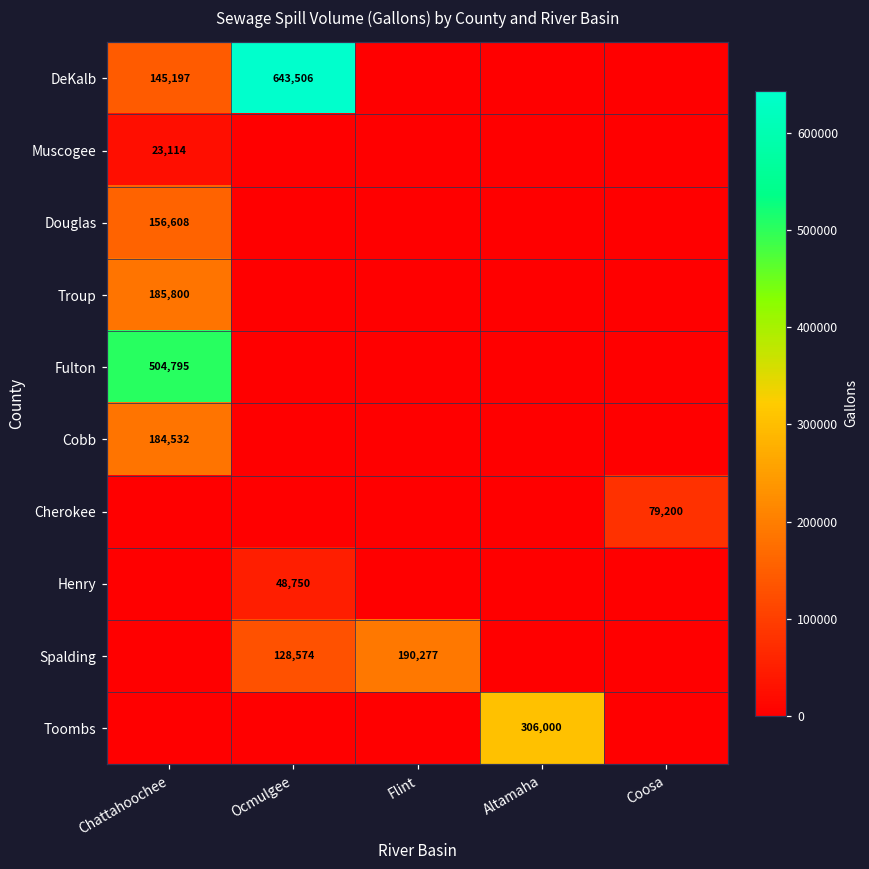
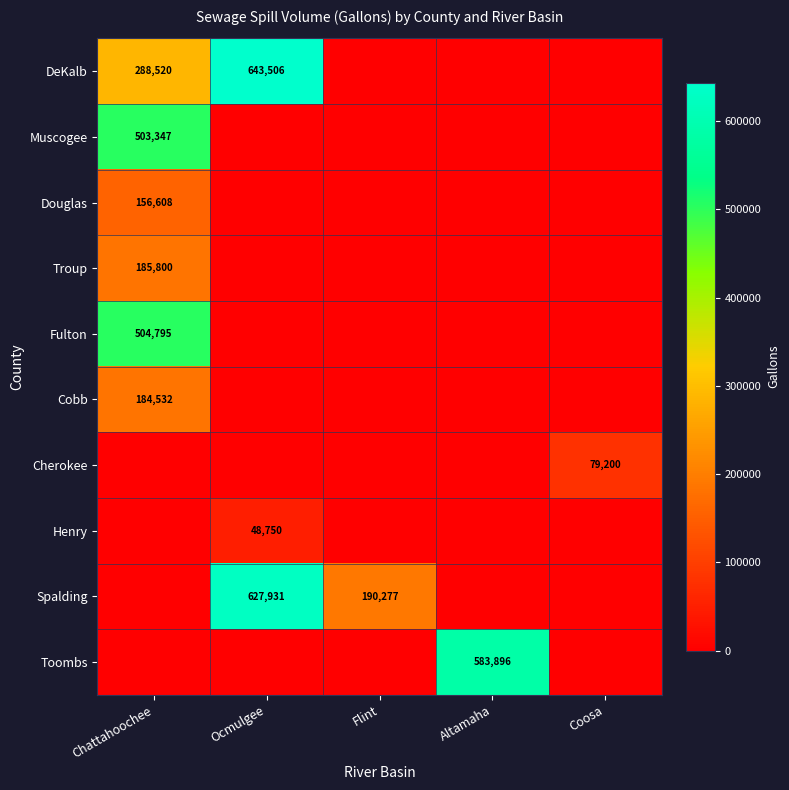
  {
    "DeKalb": {
-     "Chattahoochee": "145,197",
+     "Chattahoochee": "288,520",
      "Ocmulgee": "643,506"
    },
    "Muscogee": {
-     "Chattahoochee": "23,114"
+     "Chattahoochee": "503,347"
    },
    "Douglas": {
      "Chattahoochee": "156,608"
    },
    "Troup": {
      "Chattahoochee": "185,800"
    },
    "Fulton": {
      "Chattahoochee": "504,795"
    },
    "Cobb": {
      "Chattahoochee": "184,532"
    },
    "Cherokee": {
      "Coosa": "79,200"
    },
    "Henry": {
      "Ocmulgee": "48,750"
    },
    "Spalding": {
-     "Ocmulgee": "128,574",
+     "Ocmulgee": "627,931",
      "Flint": "190,277"
    },
    "Toombs": {
-     "Altamaha": "306,000"
+     "Altamaha": "583,896"
    }
  }
